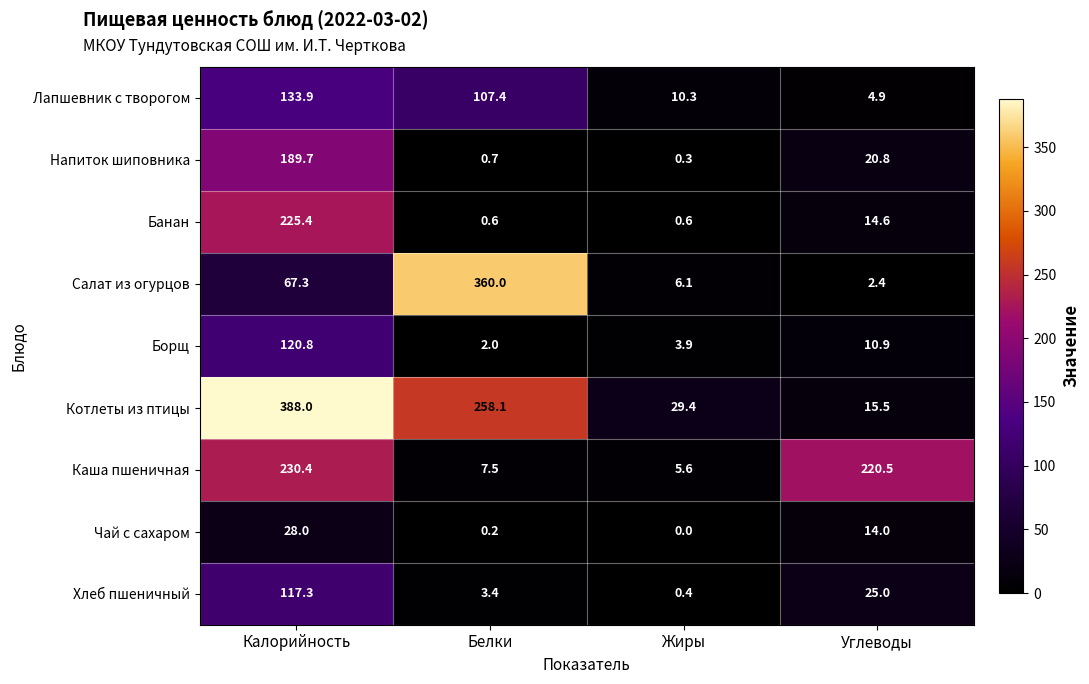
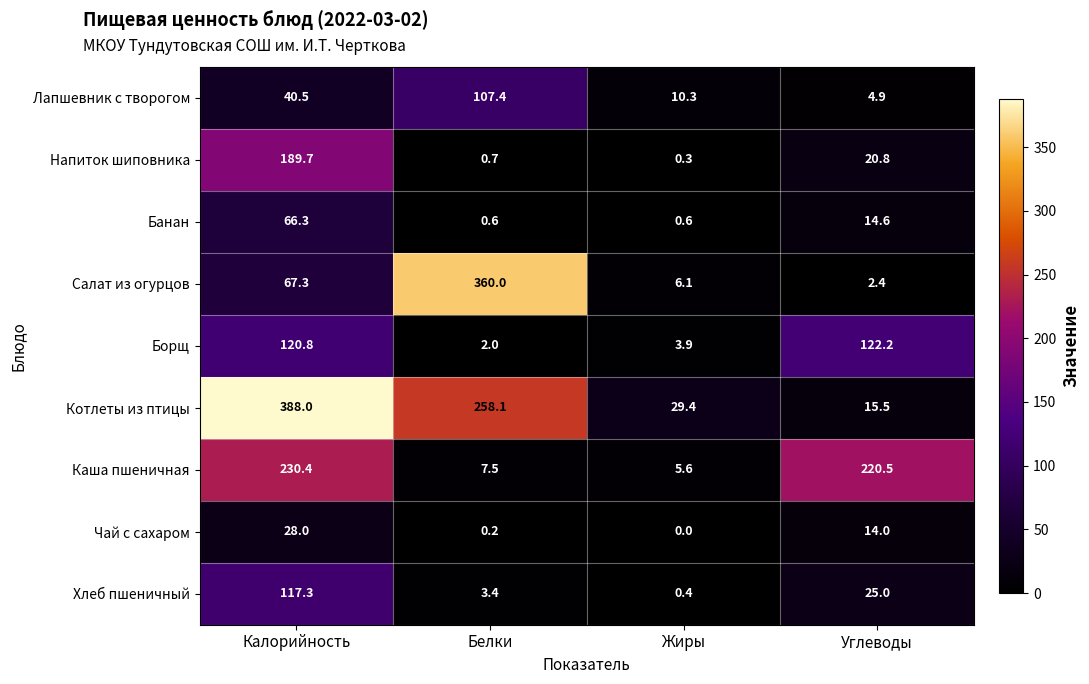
  {
    "Лапшевник с творогом": {
-     "Калорийность": 133.9,
+     "Калорийность": 40.5,
      "Белки": 107.4,
      "Жиры": 10.3,
      "Углеводы": 4.9
    },
    "Напиток шиповника": {
      "Калорийность": 189.7,
      "Белки": 0.7,
      "Жиры": 0.3,
      "Углеводы": 20.8
    },
    "Банан": {
-     "Калорийность": 225.4,
+     "Калорийность": 66.3,
      "Белки": 0.6,
      "Жиры": 0.6,
      "Углеводы": 14.6
    },
    "Салат из огурцов": {
      "Калорийность": 67.3,
      "Белки": 360.0,
      "Жиры": 6.1,
      "Углеводы": 2.4
    },
    "Борщ": {
      "Калорийность": 120.8,
      "Белки": 2.0,
      "Жиры": 3.9,
-     "Углеводы": 10.9
+     "Углеводы": 122.2
    },
    "Котлеты из птицы": {
      "Калорийность": 388.0,
      "Белки": 258.1,
      "Жиры": 29.4,
      "Углеводы": 15.5
    },
    "Каша пшеничная": {
      "Калорийность": 230.4,
      "Белки": 7.5,
      "Жиры": 5.6,
      "Углеводы": 220.5
    },
    "Чай с сахаром": {
      "Калорийность": 28.0,
      "Белки": 0.2,
      "Жиры": 0.0,
      "Углеводы": 14.0
    },
    "Хлеб пшеничный": {
      "Калорийность": 117.3,
      "Белки": 3.4,
      "Жиры": 0.4,
      "Углеводы": 25.0
    }
  }
